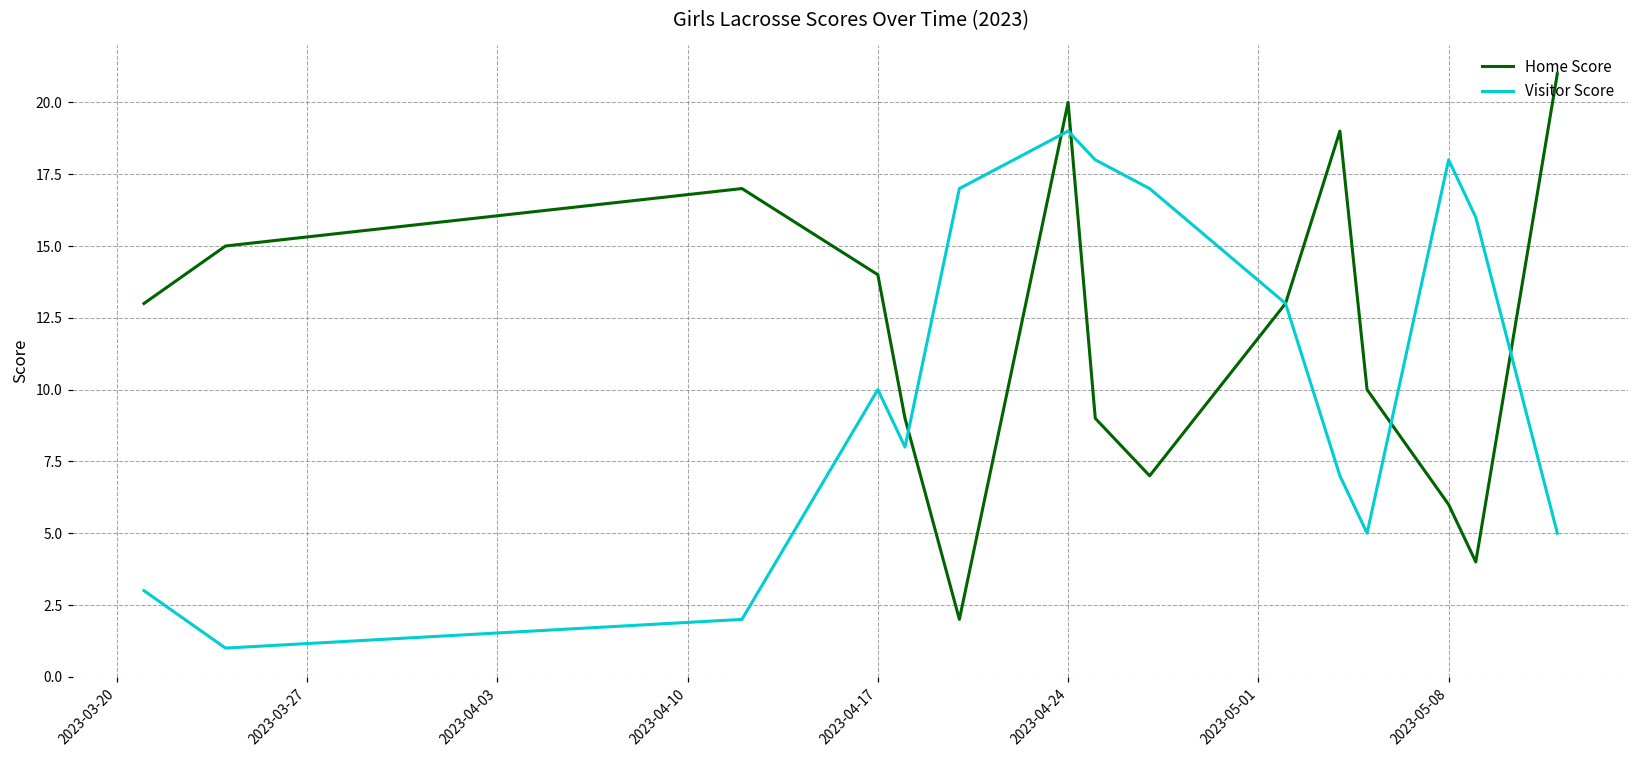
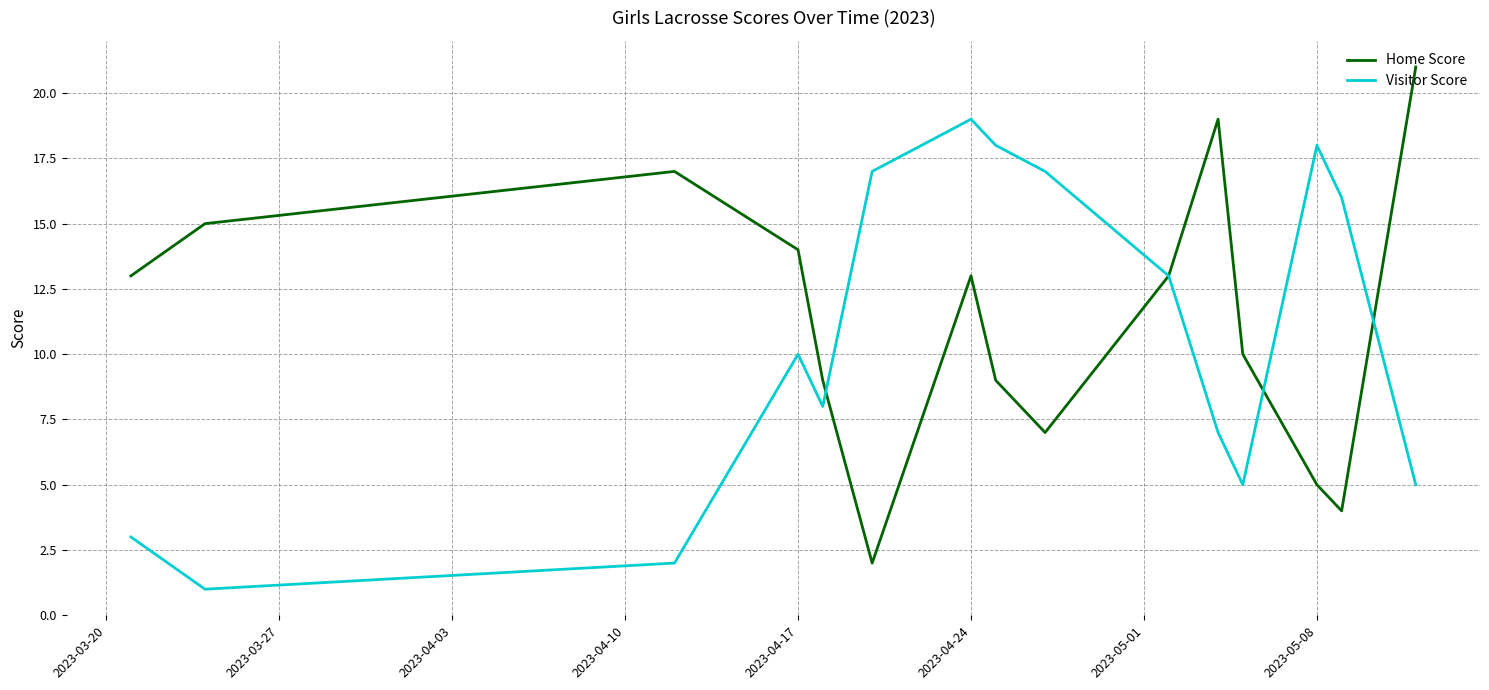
  {
    "Home Score": {
      "2023-04-17": 14,
-     "2023-04-24": 20,
-     "2023-05-08": 6
+     "2023-04-24": 13,
+     "2023-05-08": 5
    },
    "Visitor Score": {
      "2023-04-17": 10,
      "2023-04-24": 19,
      "2023-05-08": 18
    }
  }
